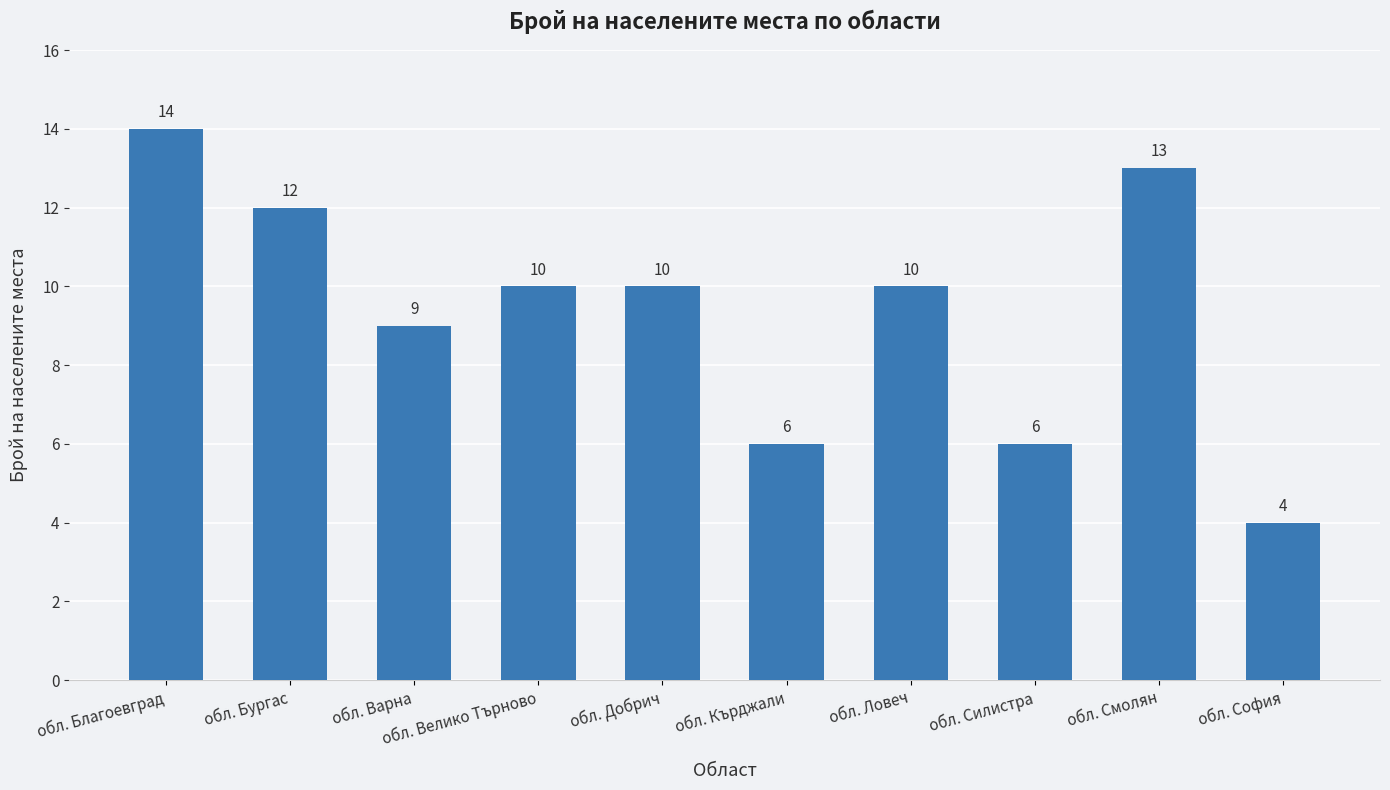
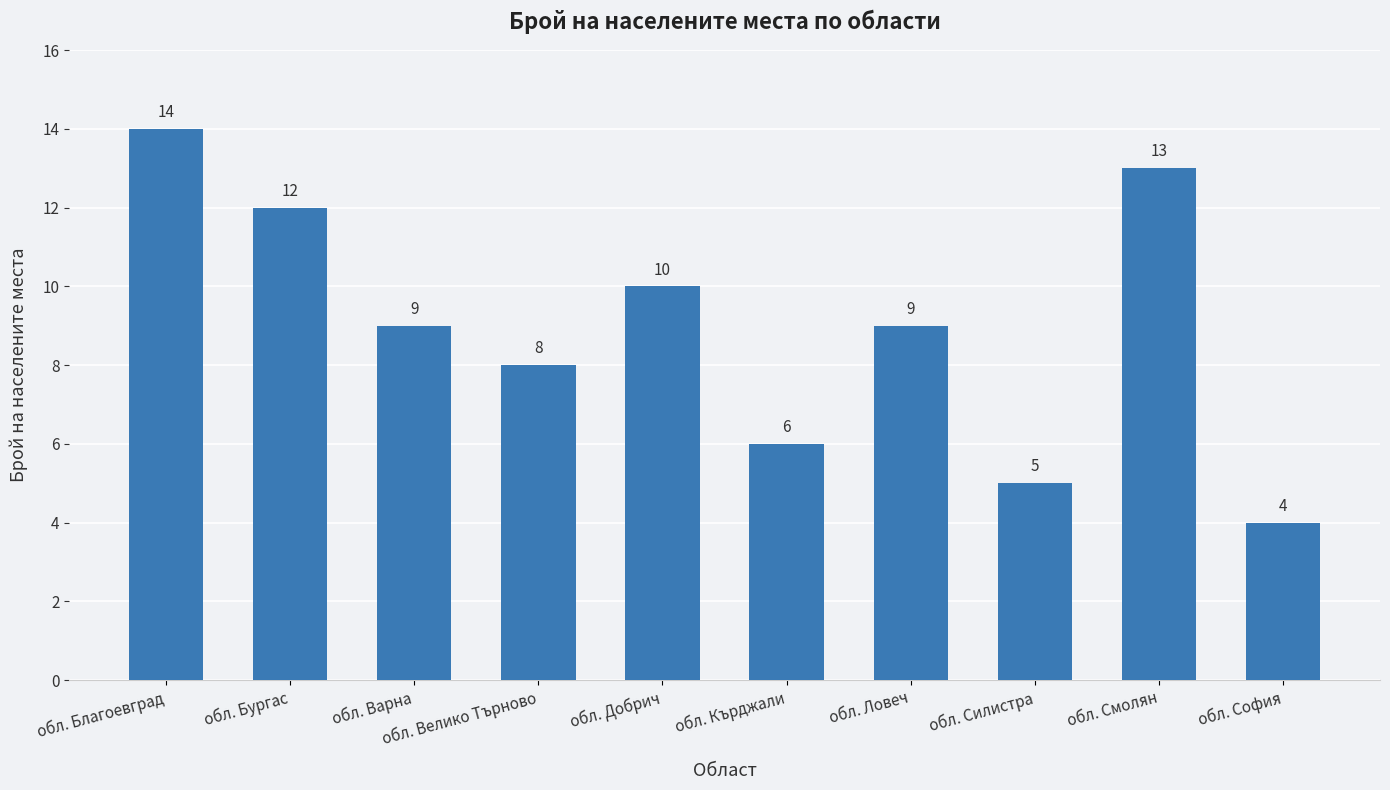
  {
    "обл. Благоевград": 14,
    "обл. Бургас": 12,
    "обл. Варна": 9,
-   "обл. Велико Търново": 10,
+   "обл. Велико Търново": 8,
    "обл. Добрич": 10,
    "обл. Кърджали": 6,
-   "обл. Ловеч": 10,
-   "обл. Силистра": 6,
+   "обл. Ловеч": 9,
+   "обл. Силистра": 5,
    "обл. Смолян": 13,
    "обл. София": 4
  }
